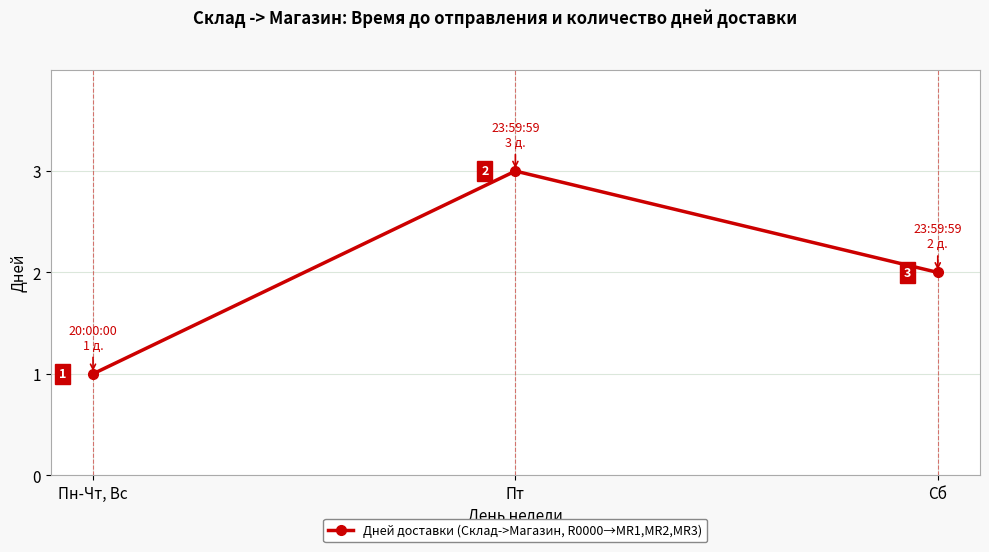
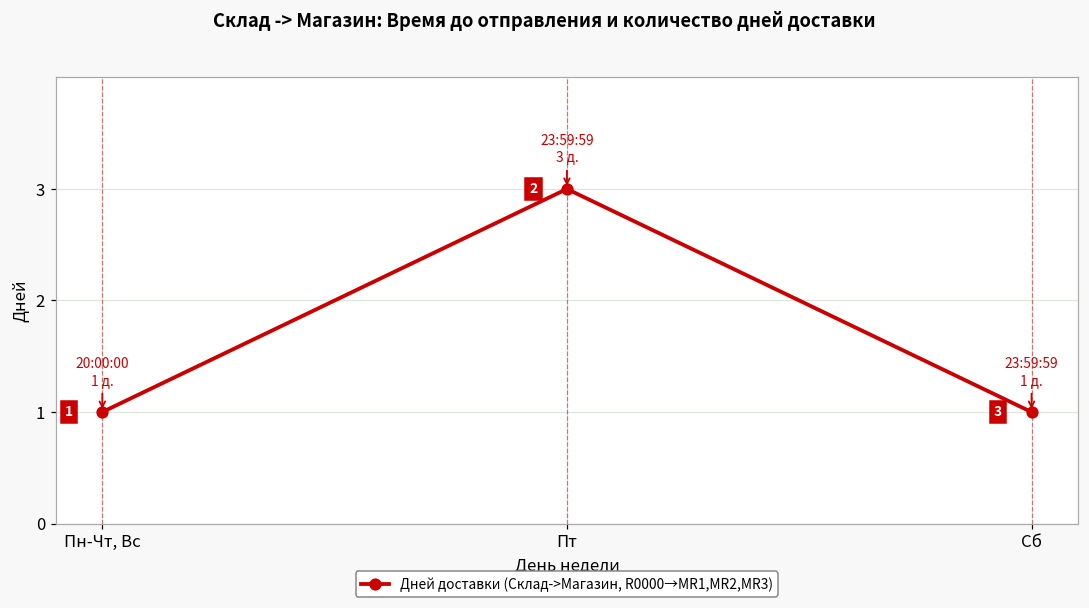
  {
-   "Сб": 2
+   "Сб": 1
  }
